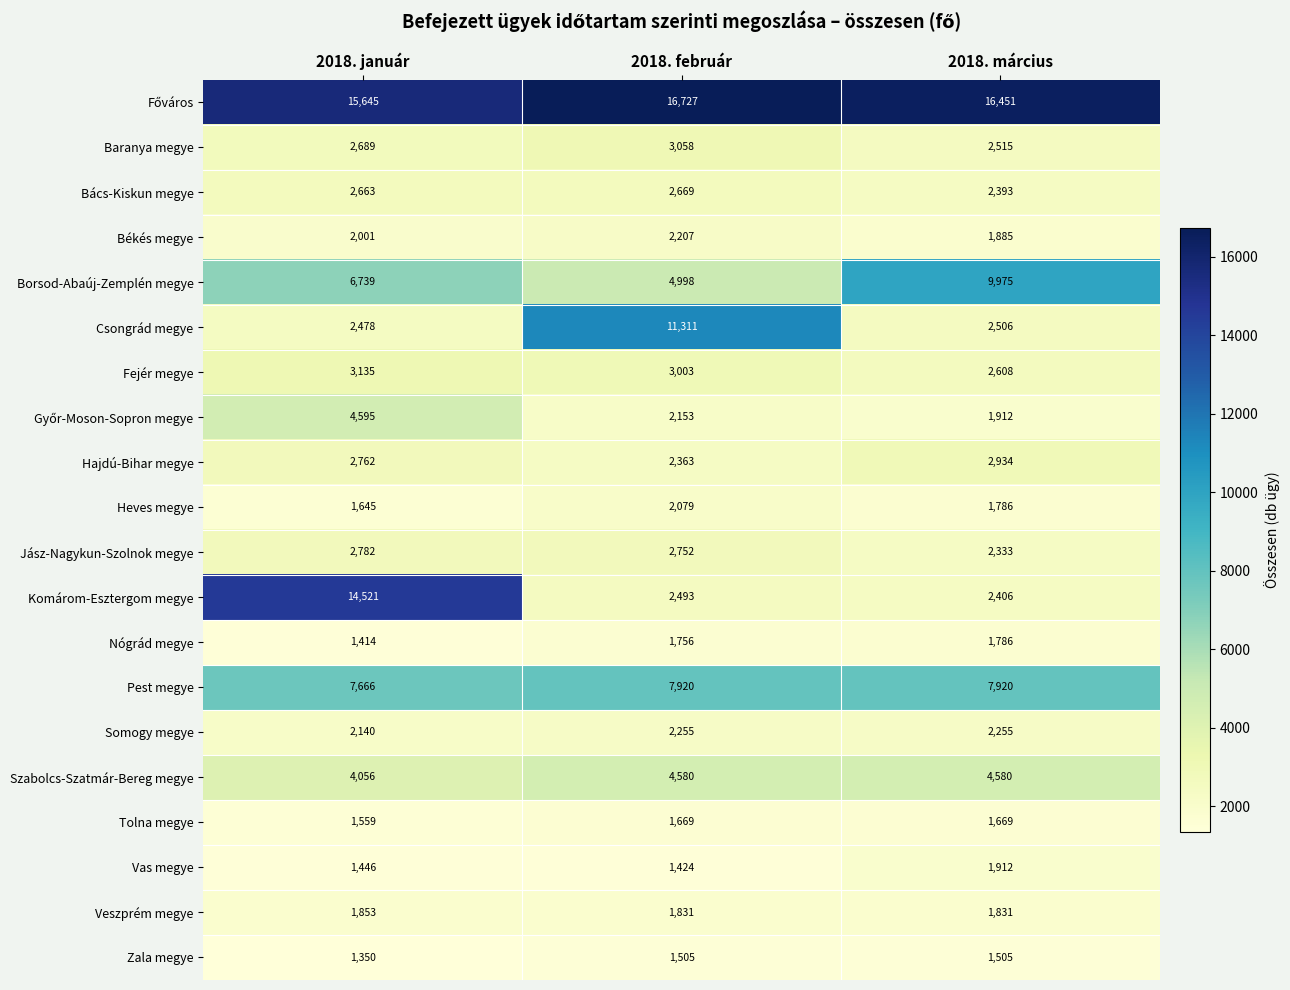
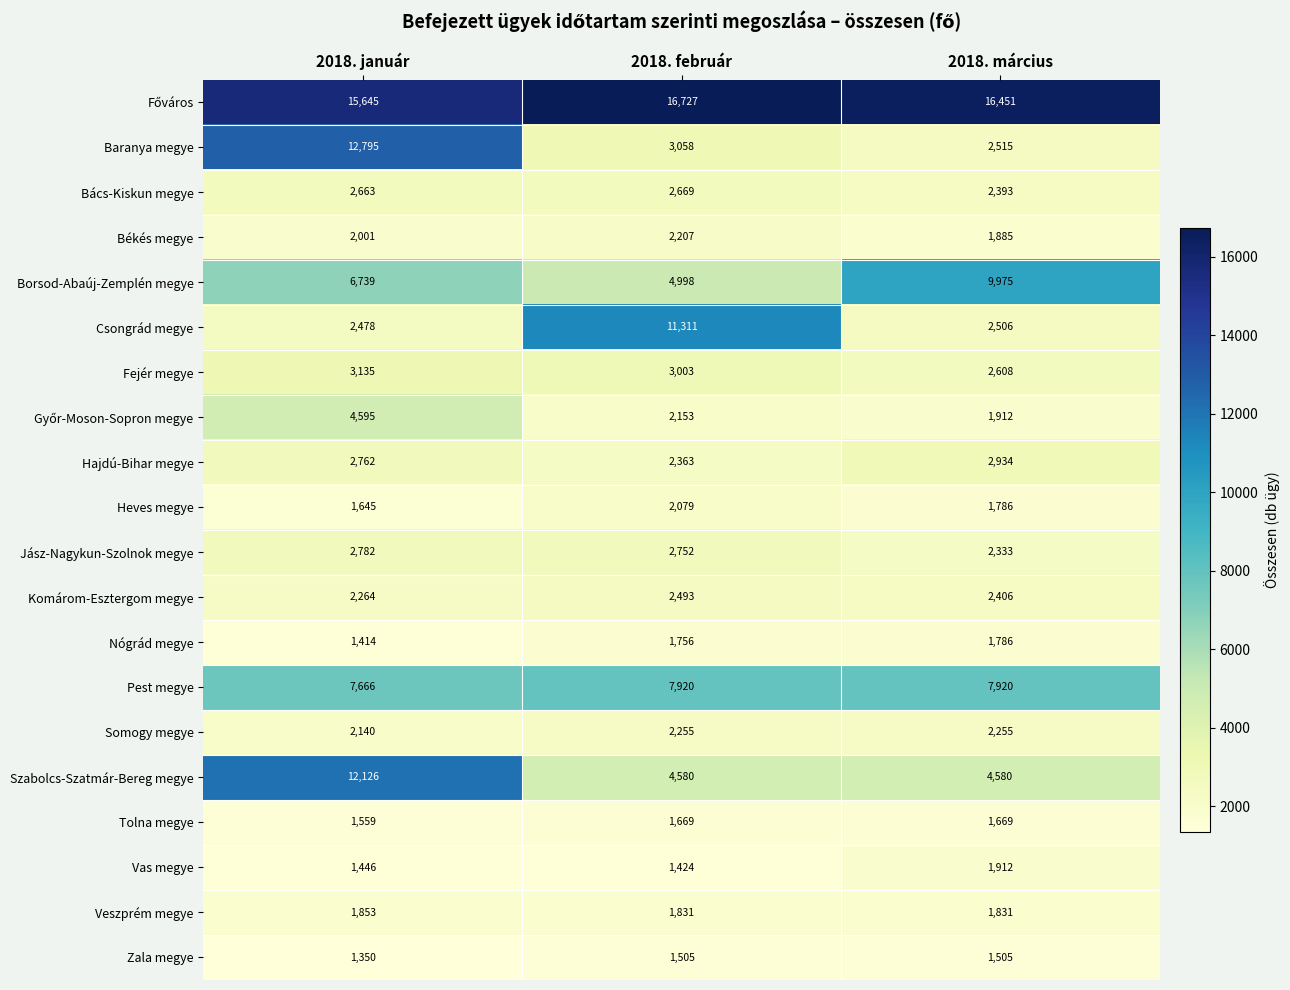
  {
    "Főváros": {
      "2018. január": "15,645",
      "2018. február": "16,727",
      "2018. március": "16,451"
    },
    "Baranya megye": {
-     "2018. január": "2,689",
+     "2018. január": "12,795",
      "2018. február": "3,058",
      "2018. március": "2,515"
    },
    "Bács-Kiskun megye": {
      "2018. január": "2,663",
      "2018. február": "2,669",
      "2018. március": "2,393"
    },
    "Békés megye": {
      "2018. január": "2,001",
      "2018. február": "2,207",
      "2018. március": "1,885"
    },
    "Borsod-Abaúj-Zemplén megye": {
      "2018. január": "6,739",
      "2018. február": "4,998",
      "2018. március": "9,975"
    },
    "Csongrád megye": {
      "2018. január": "2,478",
      "2018. február": "11,311",
      "2018. március": "2,506"
    },
    "Fejér megye": {
      "2018. január": "3,135",
      "2018. február": "3,003",
      "2018. március": "2,608"
    },
    "Győr-Moson-Sopron megye": {
      "2018. január": "4,595",
      "2018. február": "2,153",
      "2018. március": "1,912"
    },
    "Hajdú-Bihar megye": {
      "2018. január": "2,762",
      "2018. február": "2,363",
      "2018. március": "2,934"
    },
    "Heves megye": {
      "2018. január": "1,645",
      "2018. február": "2,079",
      "2018. március": "1,786"
    },
    "Jász-Nagykun-Szolnok megye": {
      "2018. január": "2,782",
      "2018. február": "2,752",
      "2018. március": "2,333"
    },
    "Komárom-Esztergom megye": {
-     "2018. január": "14,521",
+     "2018. január": "2,264",
      "2018. február": "2,493",
      "2018. március": "2,406"
    },
    "Nógrád megye": {
      "2018. január": "1,414",
      "2018. február": "1,756",
      "2018. március": "1,786"
    },
    "Pest megye": {
      "2018. január": "7,666",
      "2018. február": "7,920",
      "2018. március": "7,920"
    },
    "Somogy megye": {
      "2018. január": "2,140",
      "2018. február": "2,255",
      "2018. március": "2,255"
    },
    "Szabolcs-Szatmár-Bereg megye": {
-     "2018. január": "4,056",
+     "2018. január": "12,126",
      "2018. február": "4,580",
      "2018. március": "4,580"
    },
    "Tolna megye": {
      "2018. január": "1,559",
      "2018. február": "1,669",
      "2018. március": "1,669"
    },
    "Vas megye": {
      "2018. január": "1,446",
      "2018. február": "1,424",
      "2018. március": "1,912"
    },
    "Veszprém megye": {
      "2018. január": "1,853",
      "2018. február": "1,831",
      "2018. március": "1,831"
    },
    "Zala megye": {
      "2018. január": "1,350",
      "2018. február": "1,505",
      "2018. március": "1,505"
    }
  }
